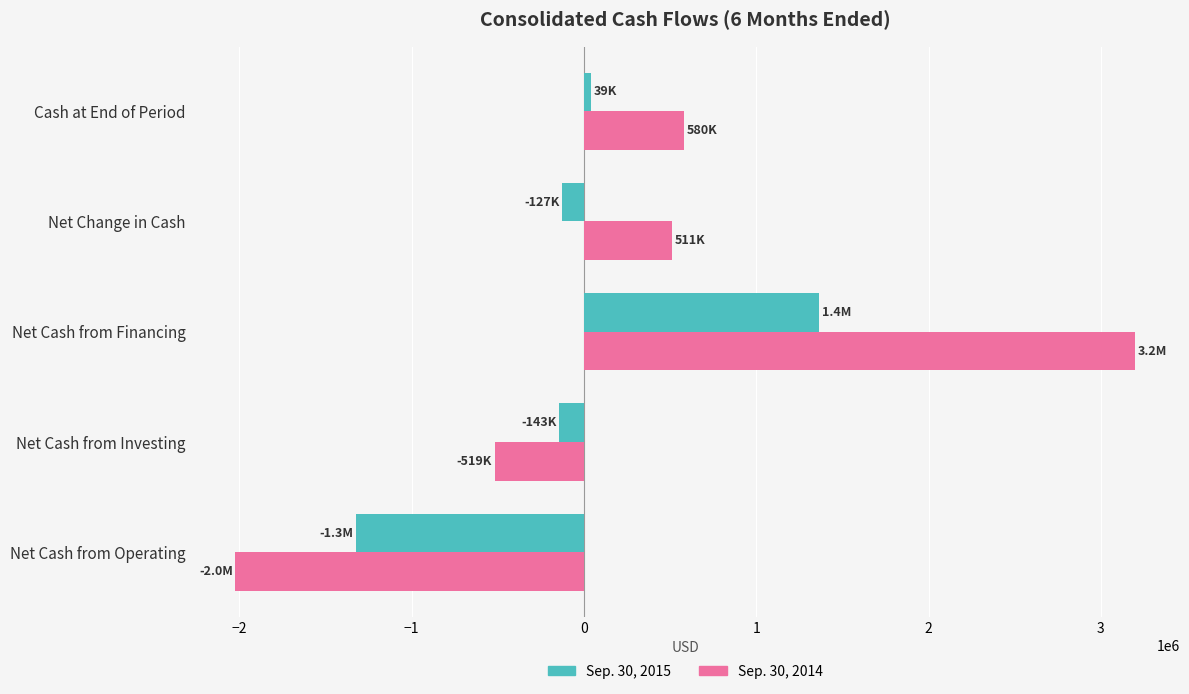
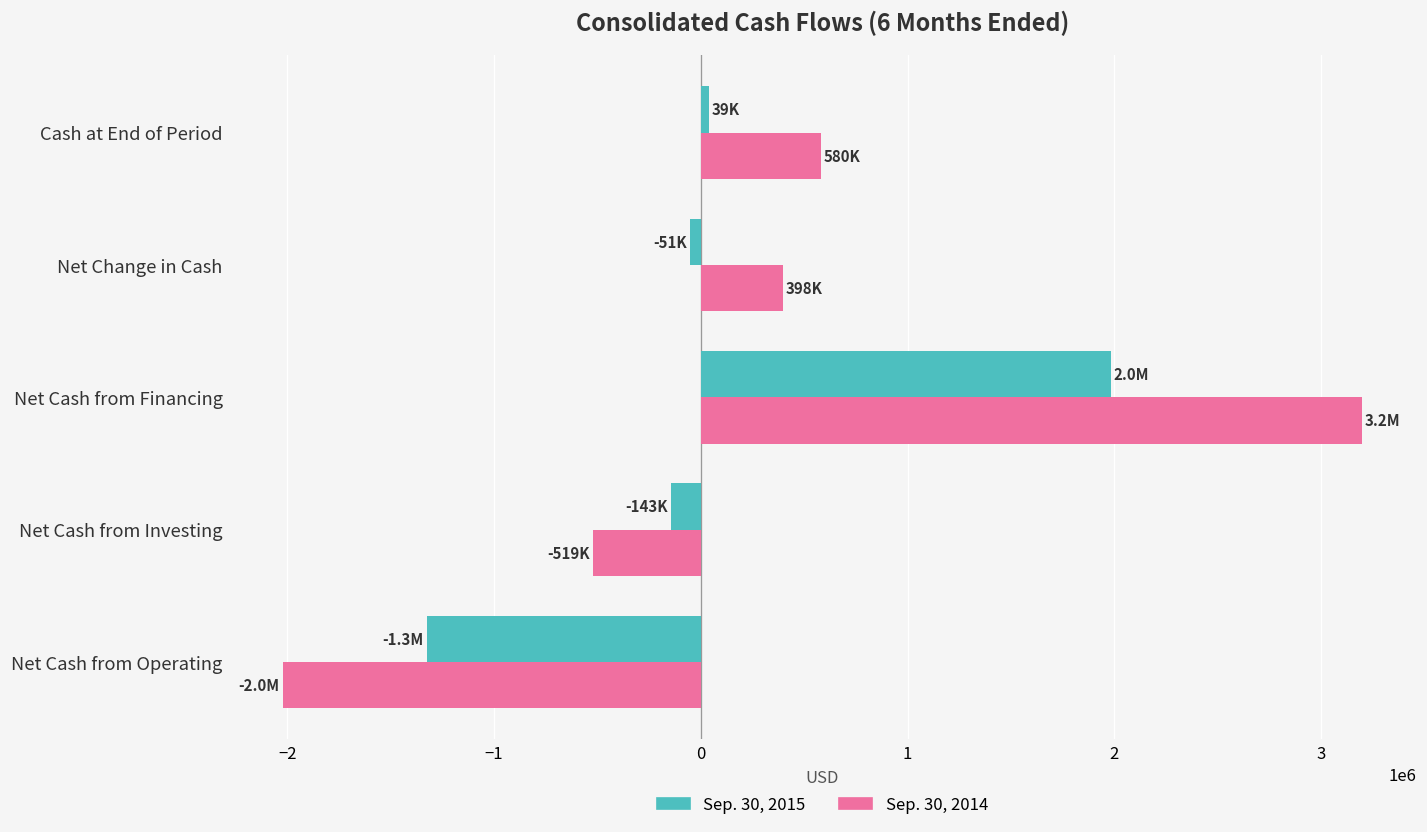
  {
    "Sep. 30, 2015": {
      "Cash at End of Period": "39K",
-     "Net Change in Cash": "-127K",
-     "Net Cash from Financing": "1.4M",
+     "Net Change in Cash": "-51K",
+     "Net Cash from Financing": "2.0M",
      "Net Cash from Investing": "-143K",
      "Net Cash from Operating": "-1.3M"
    },
    "Sep. 30, 2014": {
      "Cash at End of Period": "580K",
-     "Net Change in Cash": "511K",
+     "Net Change in Cash": "398K",
      "Net Cash from Financing": "3.2M",
      "Net Cash from Investing": "-519K",
      "Net Cash from Operating": "-2.0M"
    }
  }
